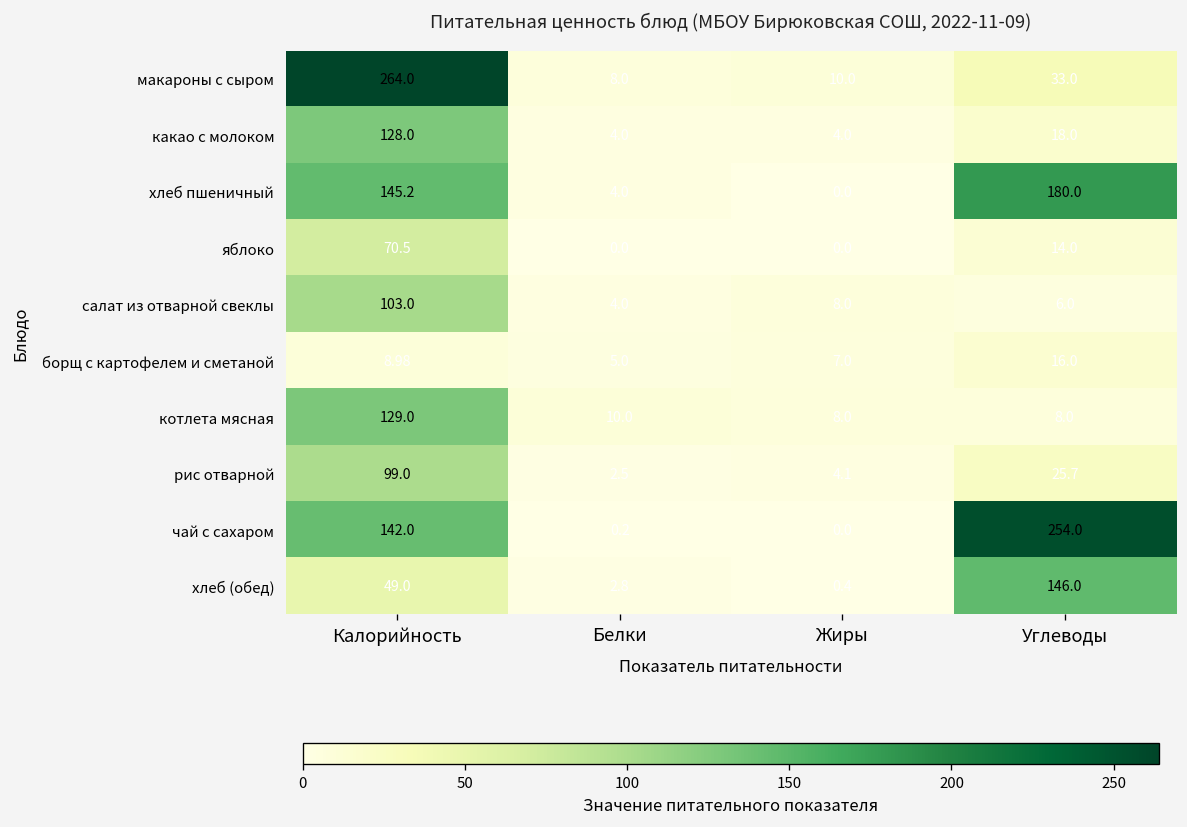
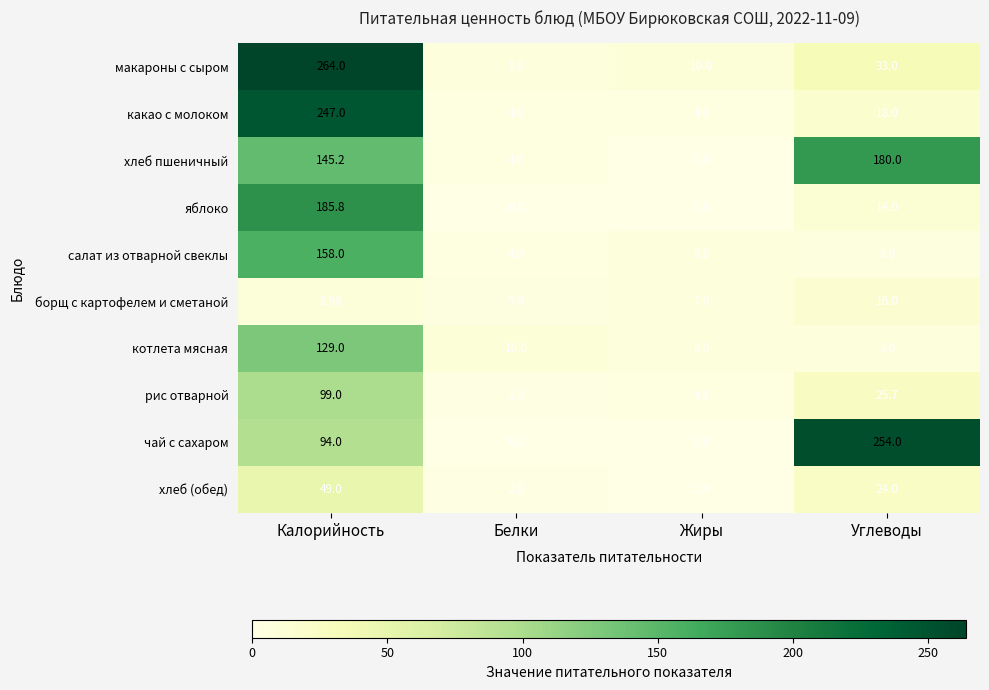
  {
    "макароны с сыром": {
      "Калорийность": 264.0,
      "Углеводы": 33.0
    },
    "какао с молоком": {
-     "Калорийность": 128.0,
+     "Калорийность": 247.0,
      "Углеводы": 18.0
    },
    "хлеб пшеничный": {
      "Калорийность": 145.2,
      "Углеводы": 180.0
    },
    "яблоко": {
-     "Калорийность": 70.5
+     "Калорийность": 185.8
    },
    "салат из отварной свеклы": {
-     "Калорийность": 103.0
+     "Калорийность": 158.0
    },
    "котлета мясная": {
      "Калорийность": 129.0
    },
    "рис отварной": {
      "Калорийность": 99.0,
      "Углеводы": 25.7
    },
    "чай с сахаром": {
-     "Калорийность": 142.0,
+     "Калорийность": 94.0,
      "Углеводы": 254.0
    },
    "хлеб (обед)": {
      "Калорийность": 49.0,
-     "Углеводы": 146.0
+     "Углеводы": 24.0
    }
  }
